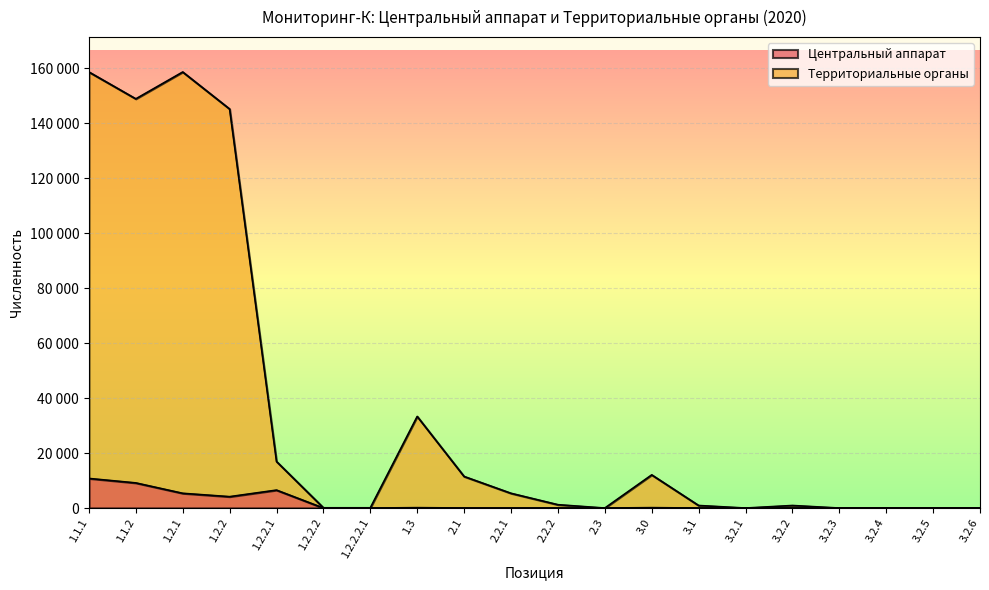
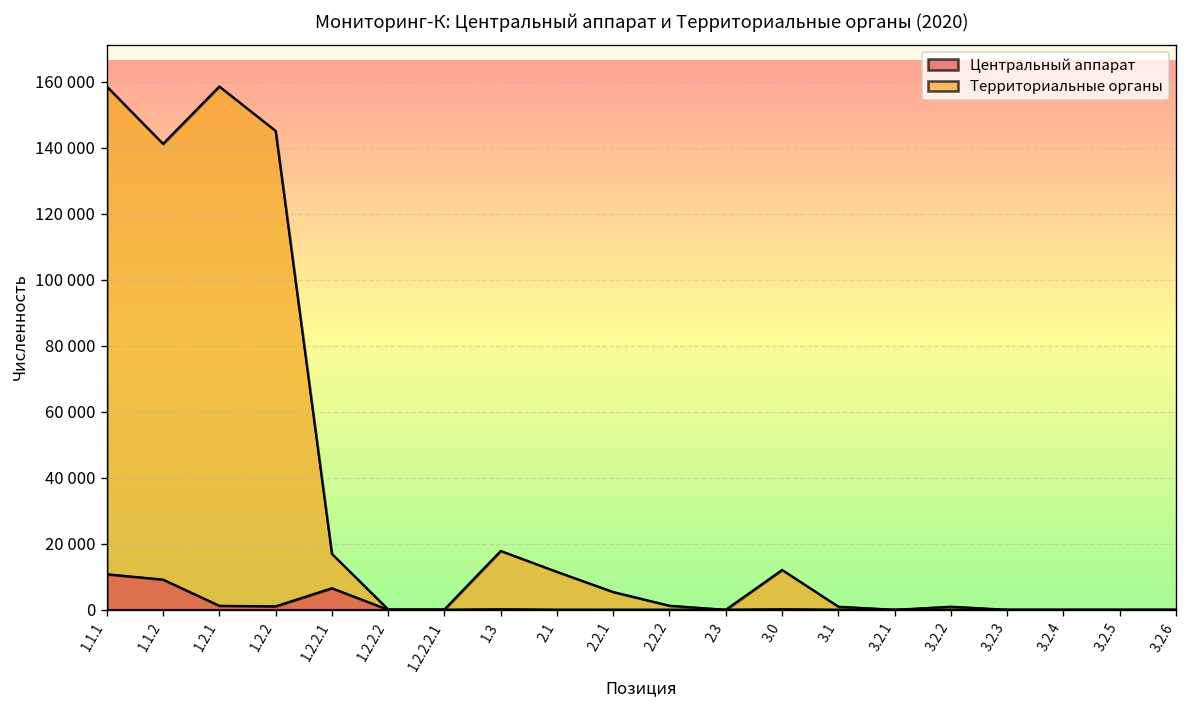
  {
    "Центральный аппарат": {
      "1.1.1": 11000,
      "1.1.2": 9000,
-     "1.2.1": 5000,
-     "1.2.2": 4000,
+     "1.2.1": 1000,
+     "1.2.2": 1000,
      "1.2.2.1": 7000,
      "1.3": 0,
      "2.1": 0,
      "2.2.1": 0,
      "2.2.2": 0,
      "3.0": 0,
      "3.1": 0,
      "3.2.2": 0
    },
    "Территориальные органы": {
      "1.1.1": 159000,
-     "1.1.2": 149000,
+     "1.1.2": 141000,
      "1.2.1": 159000,
      "1.2.2": 145000,
      "1.2.2.1": 17000,
-     "1.3": 33000,
+     "1.3": 18000,
      "2.1": 11000,
      "2.2.1": 5000,
      "2.2.2": 1000,
      "3.0": 12000,
      "3.1": 1000,
      "3.2.2": 1000
    }
  }
